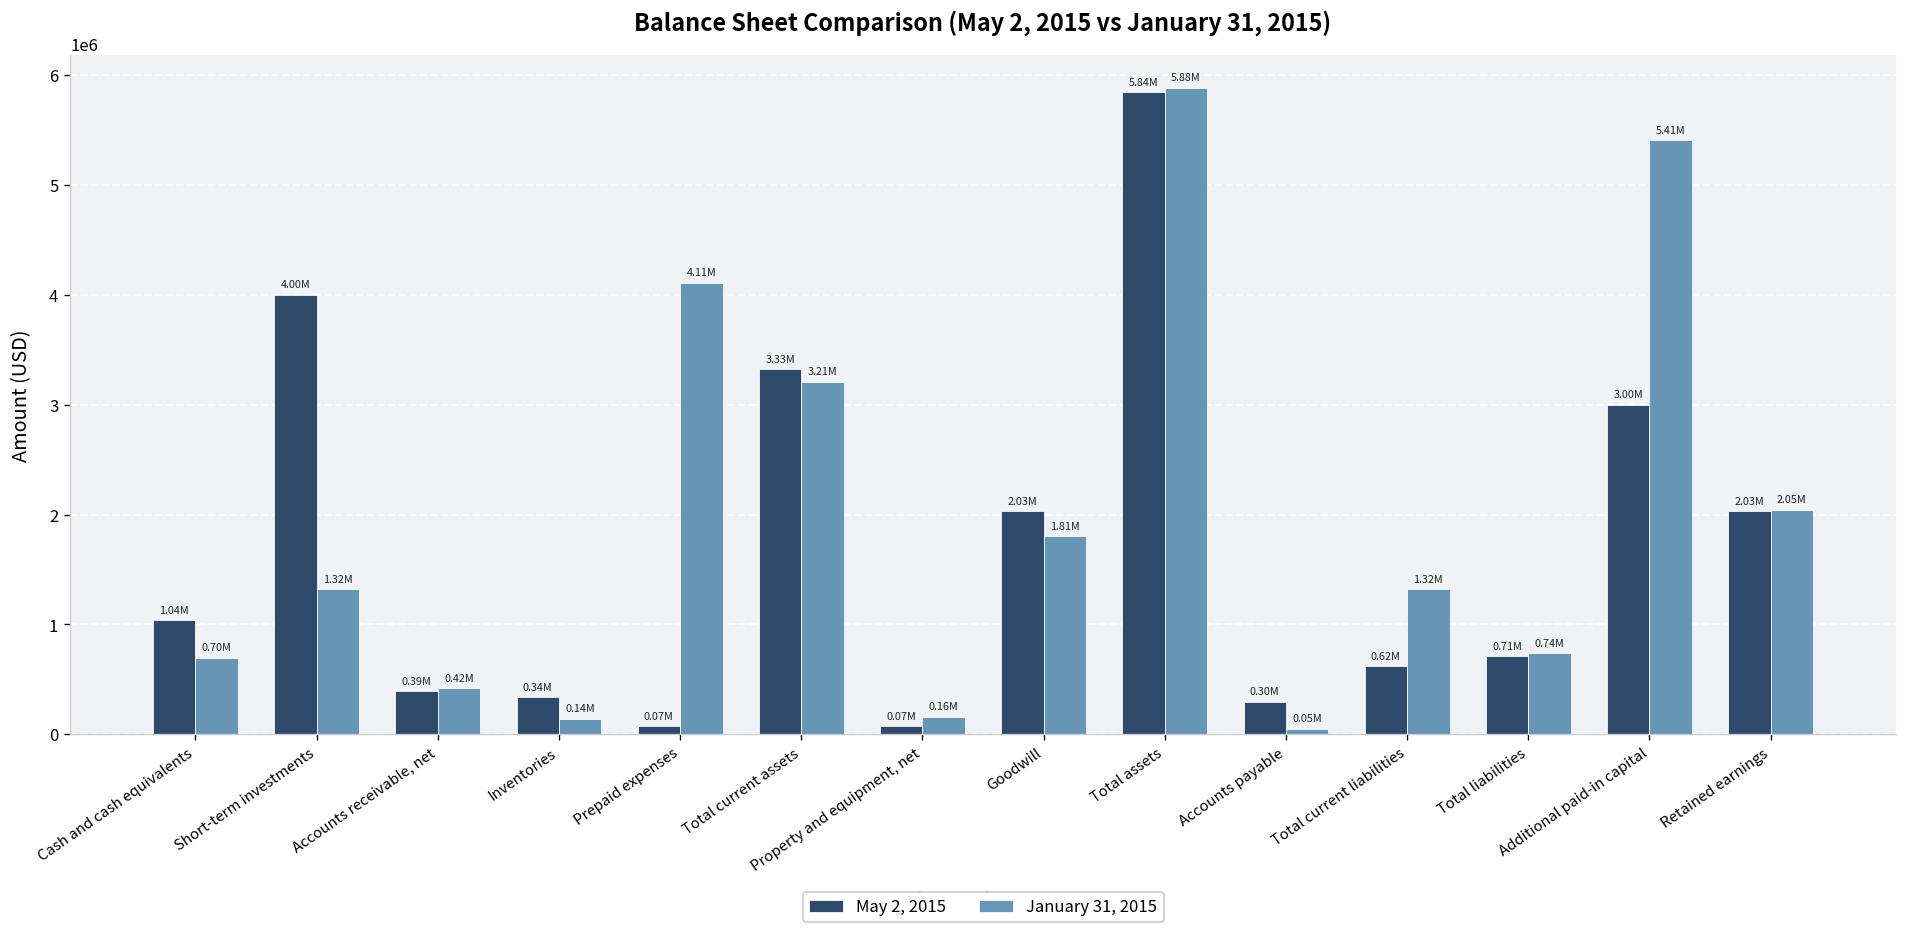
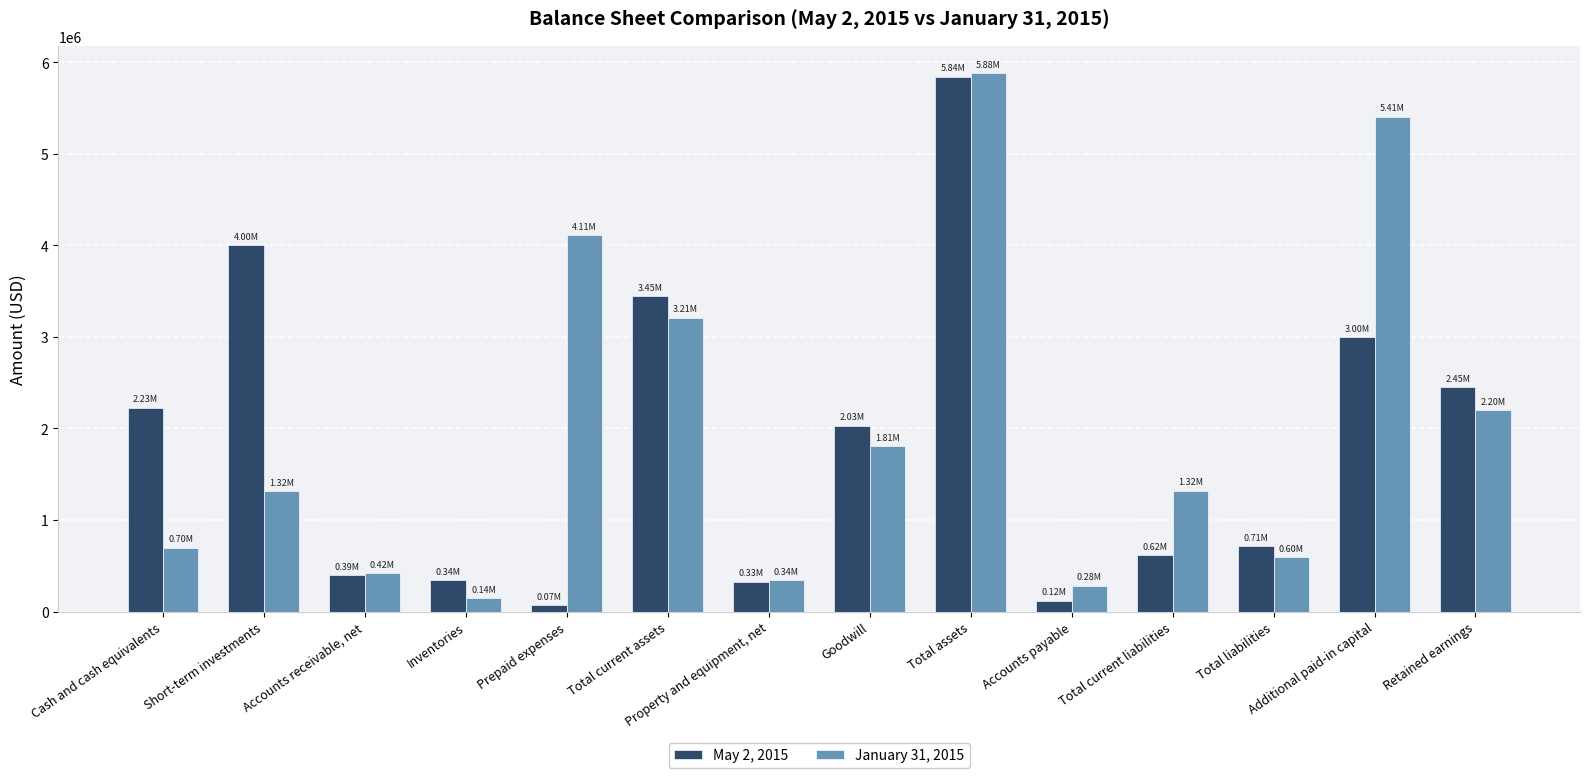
  {
    "May 2, 2015": {
-     "Cash and cash equivalents": "1.04M",
+     "Cash and cash equivalents": "2.23M",
      "Short-term investments": "4.00M",
      "Accounts receivable, net": "0.39M",
      "Inventories": "0.34M",
      "Prepaid expenses": "0.07M",
-     "Total current assets": "3.33M",
-     "Property and equipment, net": "0.07M",
+     "Total current assets": "3.45M",
+     "Property and equipment, net": "0.33M",
      "Goodwill": "2.03M",
      "Total assets": "5.84M",
-     "Accounts payable": "0.30M",
+     "Accounts payable": "0.12M",
      "Total current liabilities": "0.62M",
      "Total liabilities": "0.71M",
      "Additional paid-in capital": "3.00M",
-     "Retained earnings": "2.03M"
+     "Retained earnings": "2.45M"
    },
    "January 31, 2015": {
      "Cash and cash equivalents": "0.70M",
      "Short-term investments": "1.32M",
      "Accounts receivable, net": "0.42M",
      "Inventories": "0.14M",
      "Prepaid expenses": "4.11M",
      "Total current assets": "3.21M",
-     "Property and equipment, net": "0.16M",
+     "Property and equipment, net": "0.34M",
      "Goodwill": "1.81M",
      "Total assets": "5.88M",
-     "Accounts payable": "0.05M",
+     "Accounts payable": "0.28M",
      "Total current liabilities": "1.32M",
-     "Total liabilities": "0.74M",
+     "Total liabilities": "0.60M",
      "Additional paid-in capital": "5.41M",
-     "Retained earnings": "2.05M"
+     "Retained earnings": "2.20M"
    }
  }
